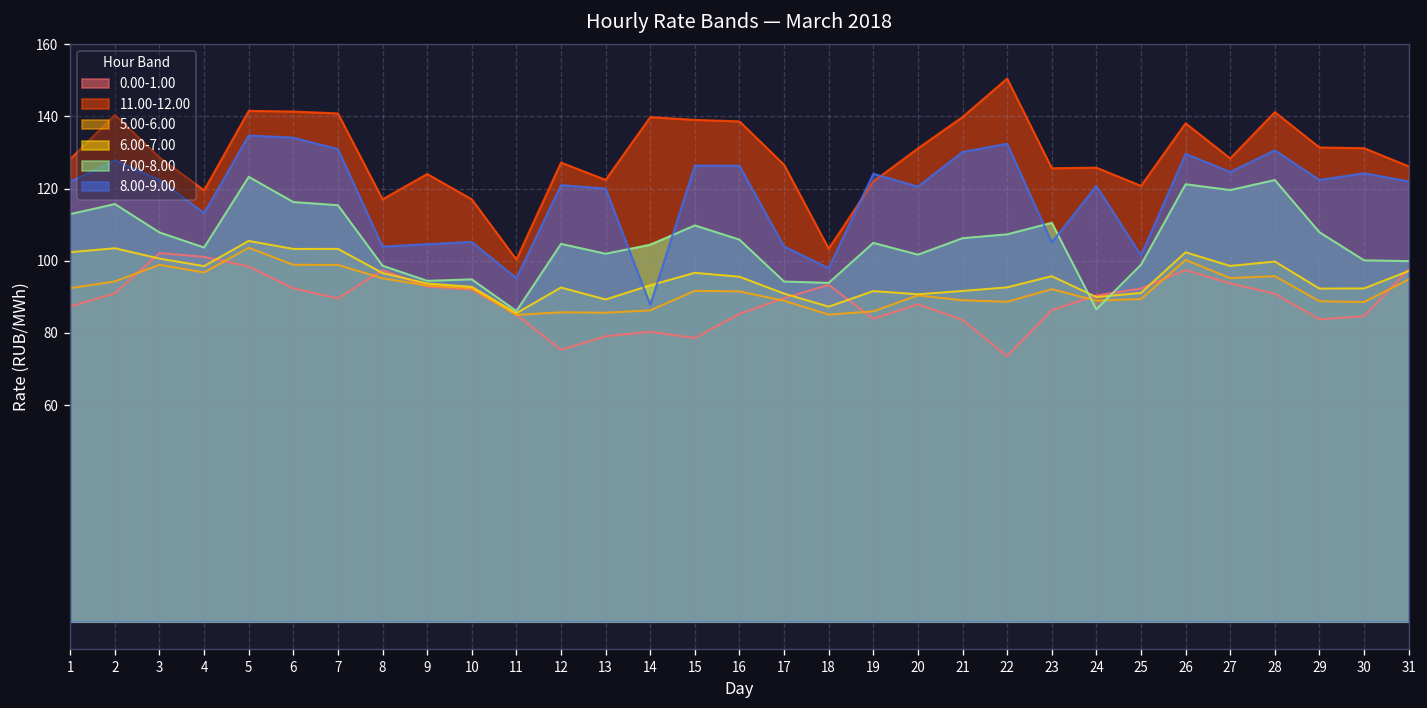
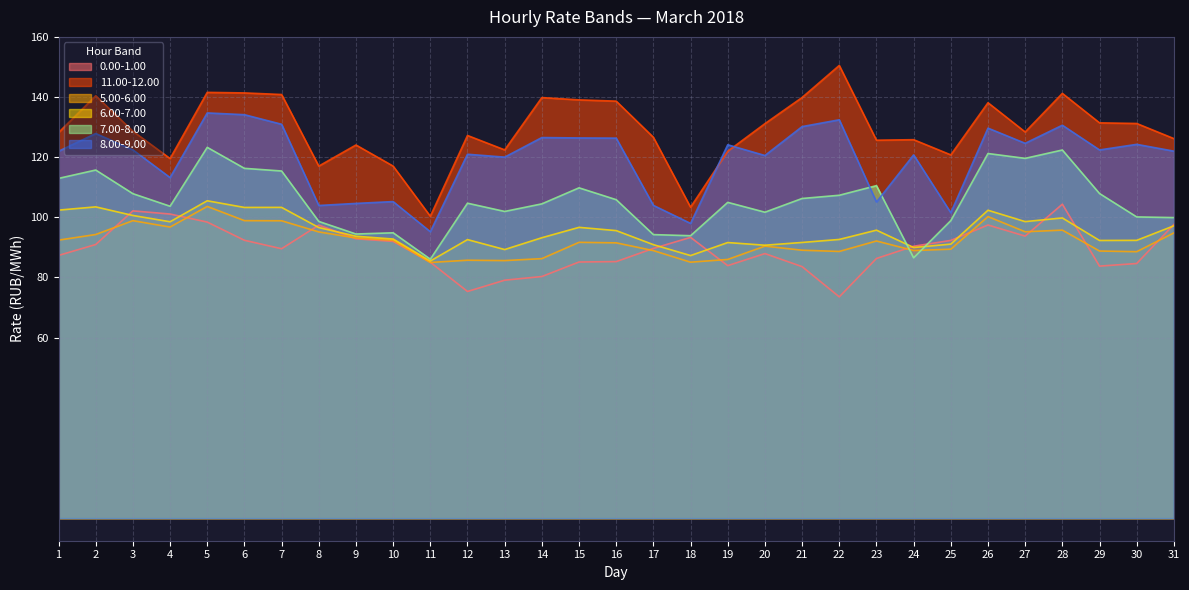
  {
    "0.00-1.00": {
      "1": 87,
      "2": 91,
      "3": 102,
      "4": 101,
      "5": 98,
      "6": 92,
      "7": 90,
      "12": 75,
      "13": 79,
      "14": 80,
-     "15": 79,
+     "15": 85,
      "16": 85,
      "19": 84,
      "20": 88,
      "21": 84,
      "22": 74,
      "23": 86,
      "25": 92,
      "26": 97,
      "27": 94,
-     "28": 91,
+     "28": 104,
      "29": 84,
      "30": 85
    },
    "11.00-12.00": {
      "1": 128,
      "4": 120,
      "5": 142,
      "6": 141,
      "7": 141,
      "8": 117,
      "9": 124,
      "10": 117,
      "11": 100,
      "12": 127,
      "13": 122,
      "14": 140,
      "15": 139,
      "16": 139,
      "17": 127,
      "18": 103,
      "19": 122,
      "20": 131,
      "21": 140,
      "22": 151,
      "23": 126,
      "24": 126,
      "25": 121,
      "26": 138,
      "27": 128,
      "28": 141,
      "29": 131,
      "30": 131,
      "31": 126
    },
    "7.00-8.00": {
      "1": 113,
      "2": 116,
      "3": 108,
      "4": 104,
      "5": 123,
      "6": 116,
      "7": 115,
      "8": 99,
      "10": 95,
      "12": 105,
      "13": 102,
      "14": 104,
      "15": 110,
      "16": 106,
      "17": 94,
      "19": 105,
      "20": 102,
      "21": 106,
      "22": 107,
      "23": 111,
      "24": 87,
      "25": 99,
      "26": 121,
      "27": 120,
      "28": 122,
      "29": 108,
      "30": 100,
      "31": 100
    },
    "8.00-9.00": {
      "1": 122,
      "4": 113,
      "5": 135,
      "6": 134,
      "7": 131,
      "8": 104,
      "9": 105,
      "10": 105,
      "11": 95,
      "12": 121,
      "13": 120,
-     "14": 88,
+     "14": 127,
      "15": 126,
      "16": 126,
      "17": 104,
      "18": 98,
      "19": 124,
      "20": 121,
      "21": 130,
      "22": 132,
      "23": 105,
      "24": 121,
      "25": 102,
      "26": 130,
      "27": 125,
      "28": 131,
      "29": 122,
      "30": 124,
      "31": 122
    }
  }
